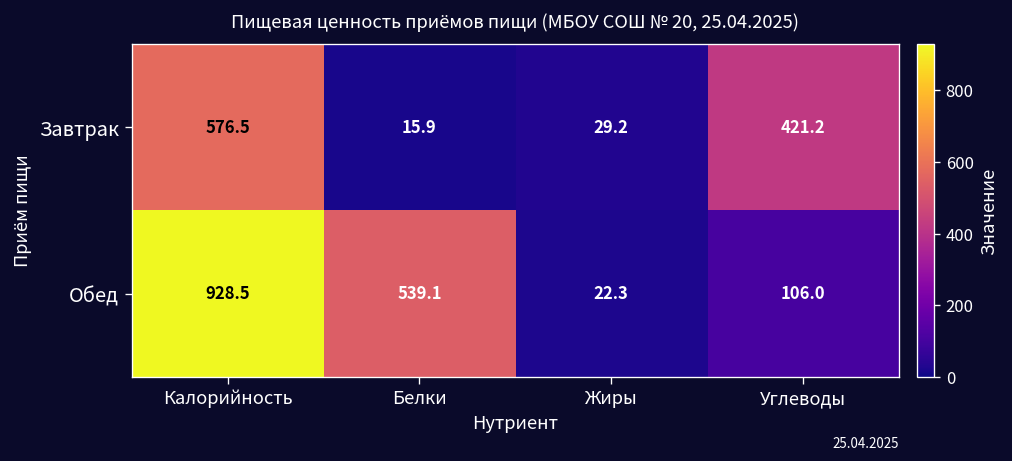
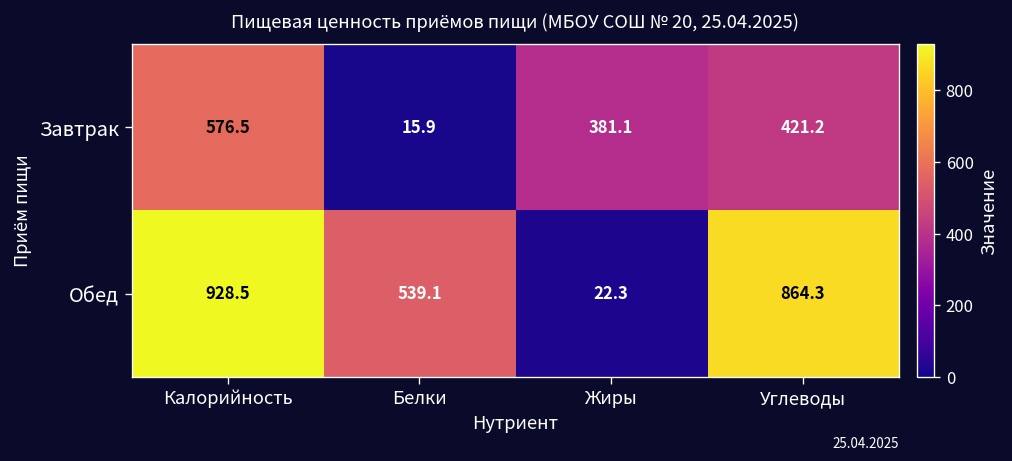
  {
    "Завтрак": {
      "Калорийность": 576.5,
      "Белки": 15.9,
-     "Жиры": 29.2,
+     "Жиры": 381.1,
      "Углеводы": 421.2
    },
    "Обед": {
      "Калорийность": 928.5,
      "Белки": 539.1,
      "Жиры": 22.3,
-     "Углеводы": 106.0
+     "Углеводы": 864.3
    }
  }
